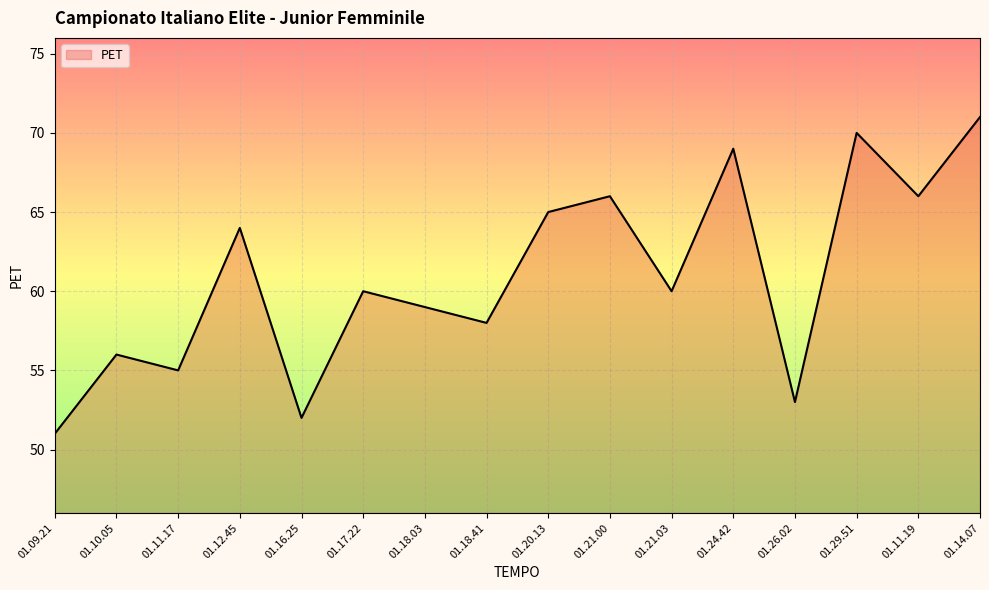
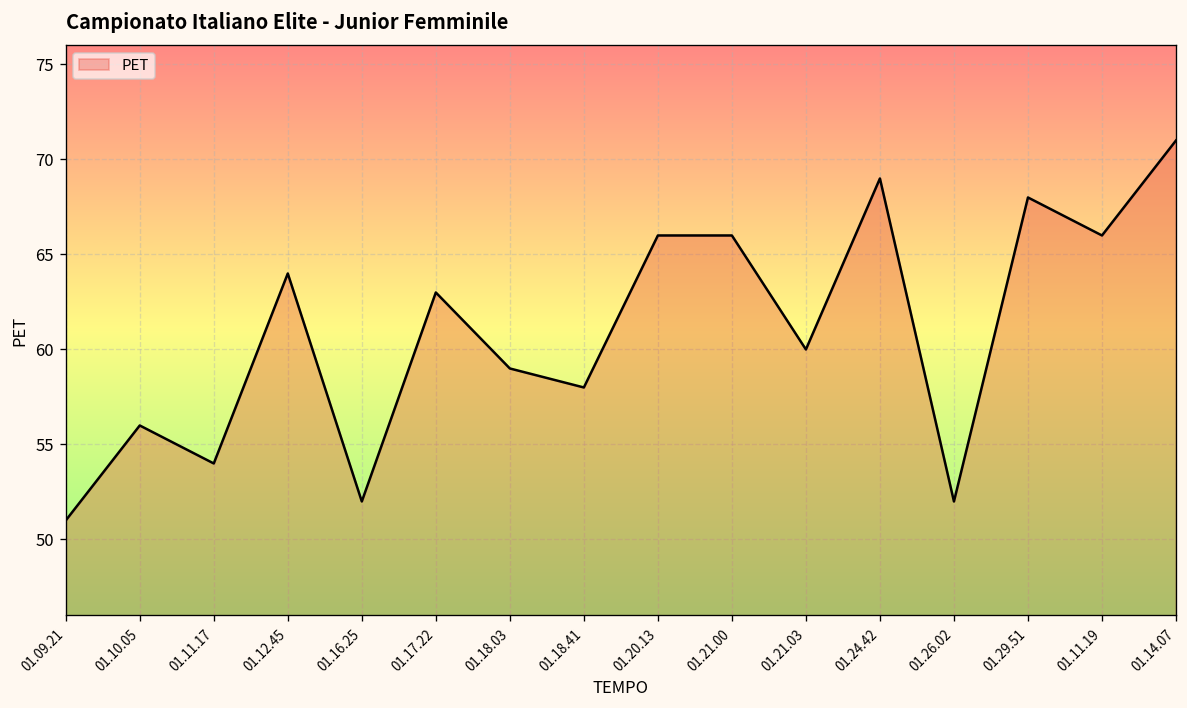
  {
    "01.09.21": 51,
    "01.10.05": 56,
-   "01.11.17": 55,
+   "01.11.17": 54,
    "01.12.45": 64,
    "01.16.25": 52,
-   "01.17.22": 60,
+   "01.17.22": 63,
    "01.18.03": 59,
    "01.18.41": 58,
-   "01.20.13": 65,
+   "01.20.13": 66,
    "01.21.00": 66,
    "01.21.03": 60,
    "01.24.42": 69,
-   "01.26.02": 53,
-   "01.29.51": 70,
+   "01.26.02": 52,
+   "01.29.51": 68,
    "01.11.19": 66,
    "01.14.07": 71
  }
